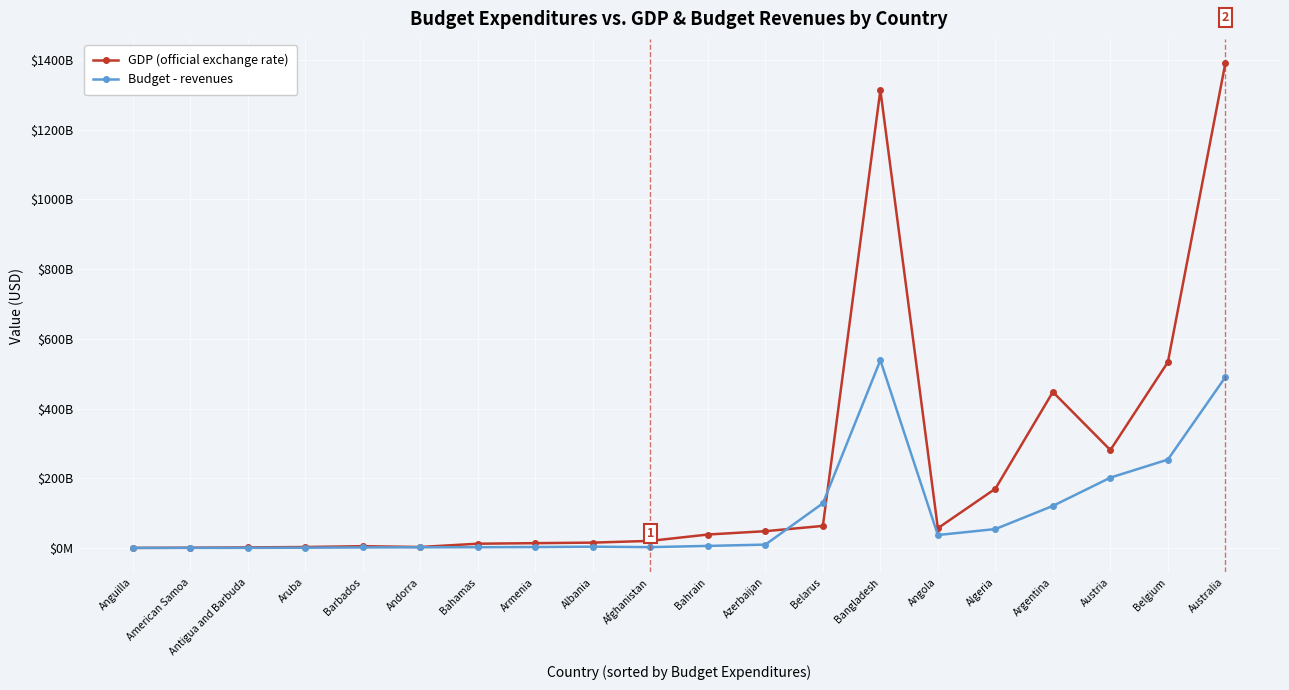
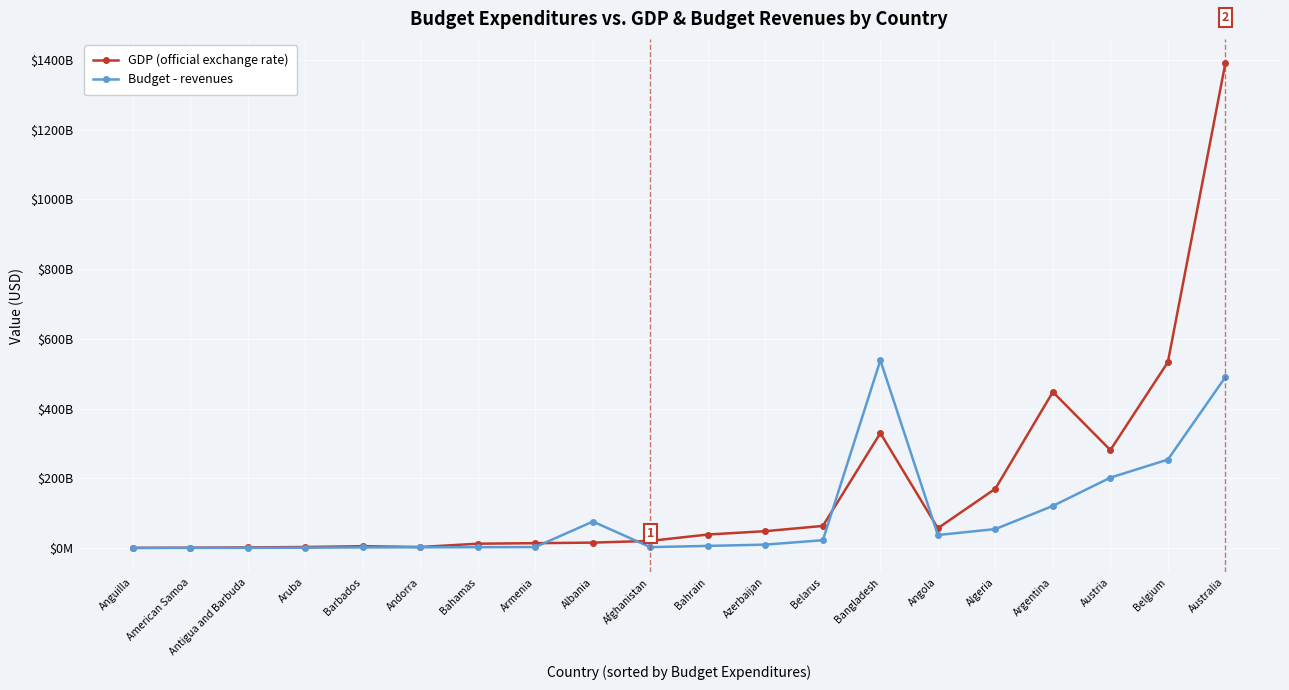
  {
    "GDP (official exchange rate)": {
      "Bahamas": "$10000000000",
      "Armenia": "$10000000000",
      "Albania": "$20000000000",
      "Bahrain": "$40000000000",
      "Azerbaijan": "$50000000000",
      "Belarus": "$60000000000",
-     "Bangladesh": "$1310000000000",
+     "Bangladesh": "$330000000000",
      "Angola": "$60000000000",
      "Algeria": "$170000000000",
      "Argentina": "$450000000000",
      "Austria": "$280000000000",
      "Belgium": "$530000000000",
      "Australia": "$1390000000000"
    },
    "Budget - revenues": {
      "Bahamas": "$0",
      "Armenia": "$0",
-     "Albania": "$0",
+     "Albania": "$80000000000",
      "Afghanistan": "$0",
      "Bahrain": "$10000000000",
      "Azerbaijan": "$10000000000",
-     "Belarus": "$130000000000",
+     "Belarus": "$20000000000",
      "Bangladesh": "$540000000000",
      "Angola": "$40000000000",
      "Algeria": "$50000000000",
      "Argentina": "$120000000000",
      "Austria": "$200000000000",
      "Belgium": "$250000000000",
      "Australia": "$490000000000"
    }
  }
